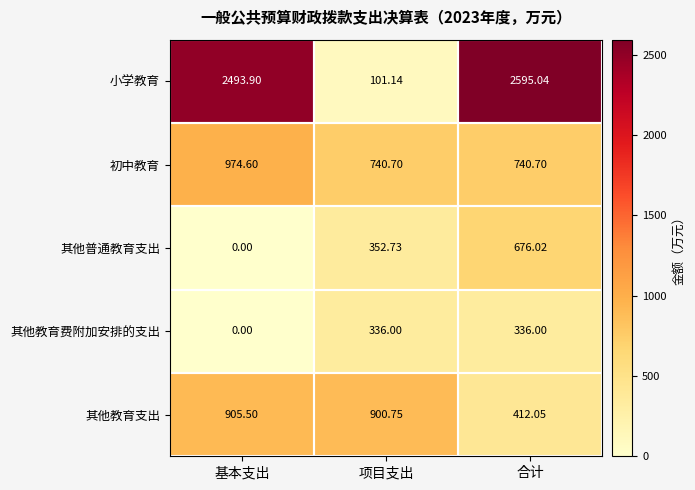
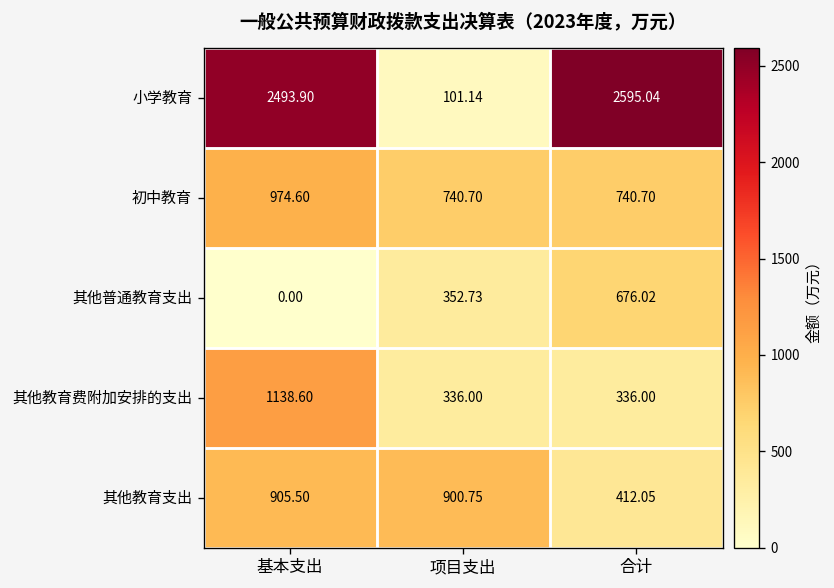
  {
    "小学教育": {
      "基本支出": 2493.90,
      "项目支出": 101.14,
      "合计": 2595.04
    },
    "初中教育": {
      "基本支出": 974.60,
      "项目支出": 740.70,
      "合计": 740.70
    },
    "其他普通教育支出": {
      "基本支出": 0.00,
      "项目支出": 352.73,
      "合计": 676.02
    },
    "其他教育费附加安排的支出": {
-     "基本支出": 0.00,
+     "基本支出": 1138.60,
      "项目支出": 336.00,
      "合计": 336.00
    },
    "其他教育支出": {
      "基本支出": 905.50,
      "项目支出": 900.75,
      "合计": 412.05
    }
  }
